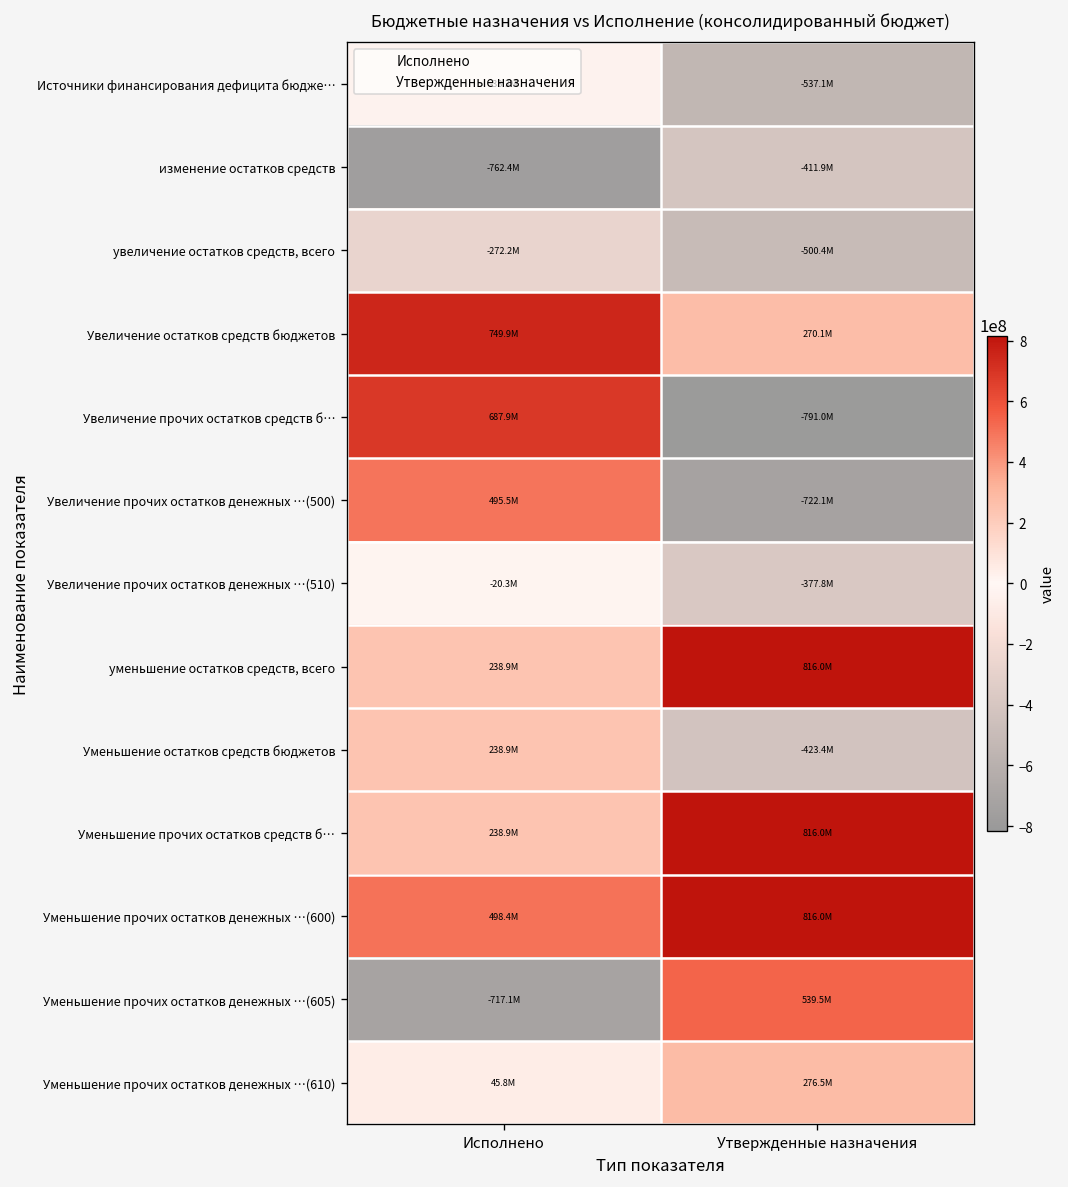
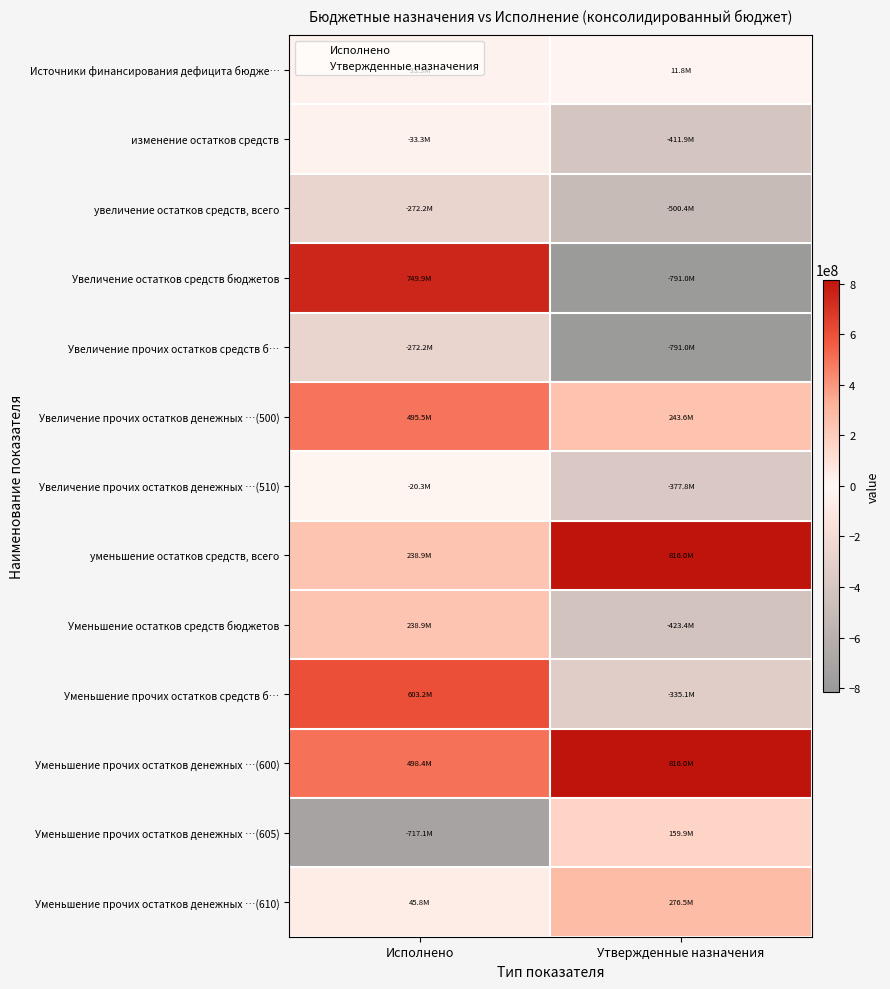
  {
    "Источники финансирования дефицита бюдже…": {
-     "Утвержденные назначения": "-537.1M"
+     "Утвержденные назначения": "11.8M"
    },
    "изменение остатков средств": {
-     "Исполнено": "-762.4M",
+     "Исполнено": "-33.3M",
      "Утвержденные назначения": "-411.9M"
    },
    "увеличение остатков средств, всего": {
      "Исполнено": "-272.2M",
      "Утвержденные назначения": "-500.4M"
    },
    "Увеличение остатков средств бюджетов": {
      "Исполнено": "749.9M",
-     "Утвержденные назначения": "270.1M"
+     "Утвержденные назначения": "-791.0M"
    },
    "Увеличение прочих остатков средств б…": {
-     "Исполнено": "687.9M",
+     "Исполнено": "-272.2M",
      "Утвержденные назначения": "-791.0M"
    },
    "Увеличение прочих остатков денежных …(500)": {
      "Исполнено": "495.5M",
-     "Утвержденные назначения": "-722.1M"
+     "Утвержденные назначения": "243.6M"
    },
    "Увеличение прочих остатков денежных …(510)": {
      "Исполнено": "-20.3M",
      "Утвержденные назначения": "-377.8M"
    },
    "уменьшение остатков средств, всего": {
      "Исполнено": "238.9M",
      "Утвержденные назначения": "816.0M"
    },
    "Уменьшение остатков средств бюджетов": {
      "Исполнено": "238.9M",
      "Утвержденные назначения": "-423.4M"
    },
    "Уменьшение прочих остатков средств б…": {
-     "Исполнено": "238.9M",
-     "Утвержденные назначения": "816.0M"
+     "Исполнено": "603.2M",
+     "Утвержденные назначения": "-335.1M"
    },
    "Уменьшение прочих остатков денежных …(600)": {
      "Исполнено": "498.4M",
      "Утвержденные назначения": "816.0M"
    },
    "Уменьшение прочих остатков денежных …(605)": {
      "Исполнено": "-717.1M",
-     "Утвержденные назначения": "539.5M"
+     "Утвержденные назначения": "159.9M"
    },
    "Уменьшение прочих остатков денежных …(610)": {
      "Исполнено": "45.8M",
      "Утвержденные назначения": "276.5M"
    }
  }
